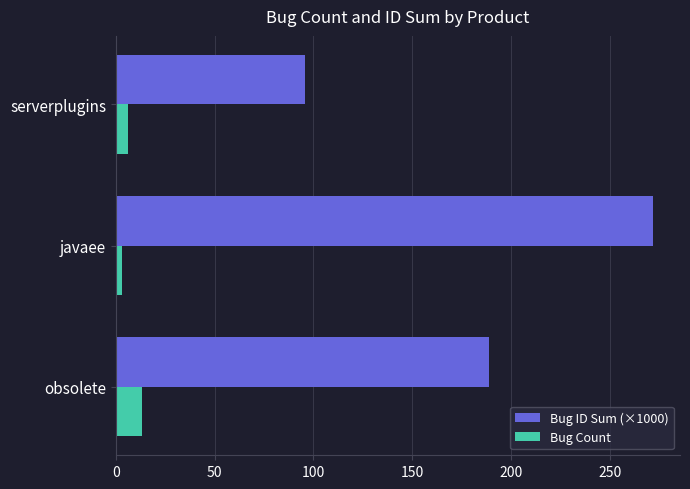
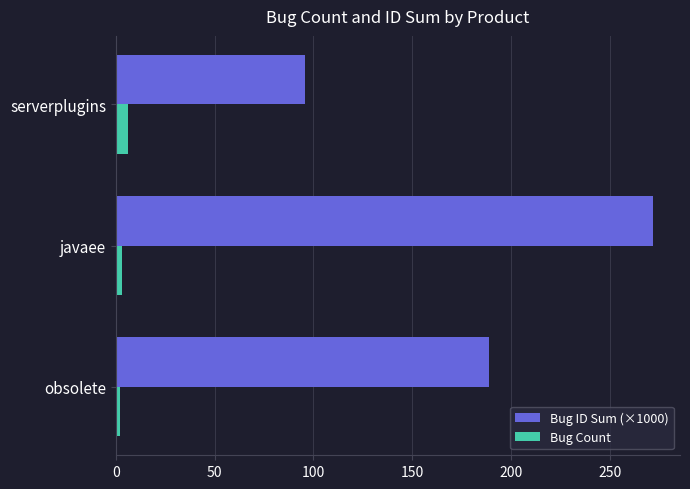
  {
    "Bug ID Sum (×1000)": {
      "serverplugins": 96,
      "javaee": 272,
      "obsolete": 189
    },
    "Bug Count": {
      "serverplugins": 6,
      "javaee": 3,
-     "obsolete": 13
+     "obsolete": 2
    }
  }
